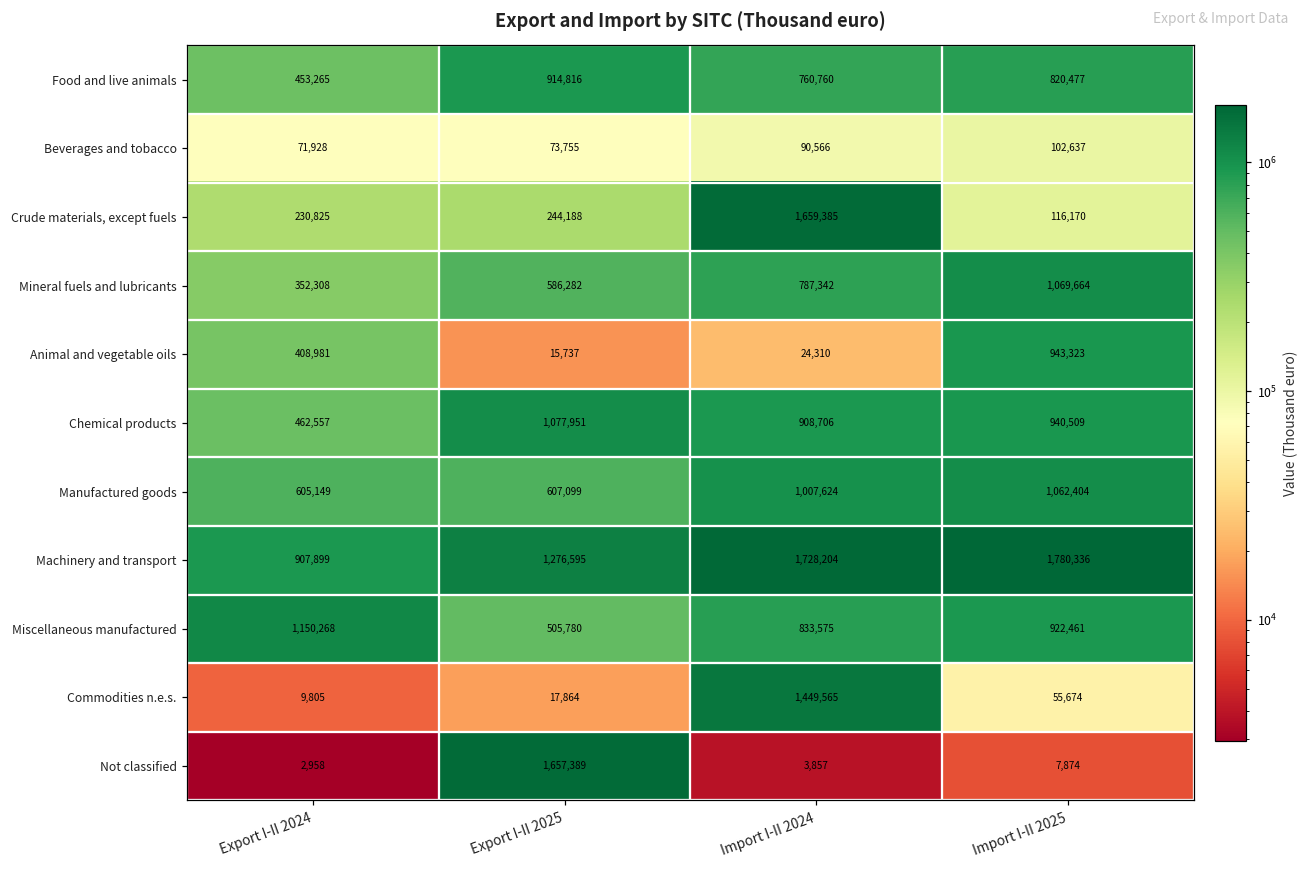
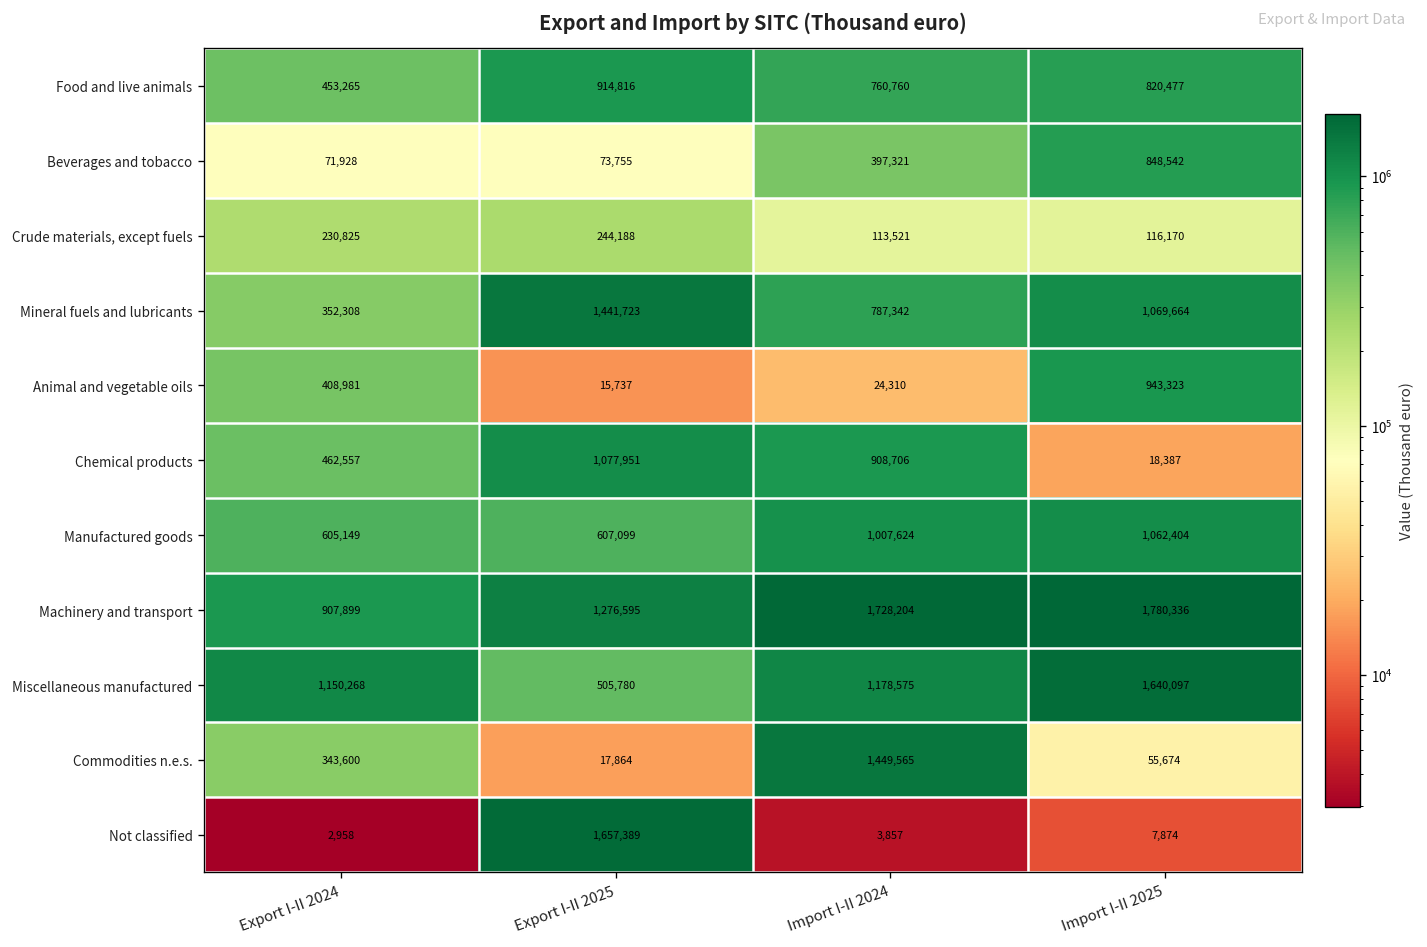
  {
    "Food and live animals": {
      "Export I-II 2024": "453,265",
      "Export I-II 2025": "914,816",
      "Import I-II 2024": "760,760",
      "Import I-II 2025": "820,477"
    },
    "Beverages and tobacco": {
      "Export I-II 2024": "71,928",
      "Export I-II 2025": "73,755",
-     "Import I-II 2024": "90,566",
-     "Import I-II 2025": "102,637"
+     "Import I-II 2024": "397,321",
+     "Import I-II 2025": "848,542"
    },
    "Crude materials, except fuels": {
      "Export I-II 2024": "230,825",
      "Export I-II 2025": "244,188",
-     "Import I-II 2024": "1,659,385",
+     "Import I-II 2024": "113,521",
      "Import I-II 2025": "116,170"
    },
    "Mineral fuels and lubricants": {
      "Export I-II 2024": "352,308",
-     "Export I-II 2025": "586,282",
+     "Export I-II 2025": "1,441,723",
      "Import I-II 2024": "787,342",
      "Import I-II 2025": "1,069,664"
    },
    "Animal and vegetable oils": {
      "Export I-II 2024": "408,981",
      "Export I-II 2025": "15,737",
      "Import I-II 2024": "24,310",
      "Import I-II 2025": "943,323"
    },
    "Chemical products": {
      "Export I-II 2024": "462,557",
      "Export I-II 2025": "1,077,951",
      "Import I-II 2024": "908,706",
-     "Import I-II 2025": "940,509"
+     "Import I-II 2025": "18,387"
    },
    "Manufactured goods": {
      "Export I-II 2024": "605,149",
      "Export I-II 2025": "607,099",
      "Import I-II 2024": "1,007,624",
      "Import I-II 2025": "1,062,404"
    },
    "Machinery and transport": {
      "Export I-II 2024": "907,899",
      "Export I-II 2025": "1,276,595",
      "Import I-II 2024": "1,728,204",
      "Import I-II 2025": "1,780,336"
    },
    "Miscellaneous manufactured": {
      "Export I-II 2024": "1,150,268",
      "Export I-II 2025": "505,780",
-     "Import I-II 2024": "833,575",
-     "Import I-II 2025": "922,461"
+     "Import I-II 2024": "1,178,575",
+     "Import I-II 2025": "1,640,097"
    },
    "Commodities n.e.s.": {
-     "Export I-II 2024": "9,805",
+     "Export I-II 2024": "343,600",
      "Export I-II 2025": "17,864",
      "Import I-II 2024": "1,449,565",
      "Import I-II 2025": "55,674"
    },
    "Not classified": {
      "Export I-II 2024": "2,958",
      "Export I-II 2025": "1,657,389",
      "Import I-II 2024": "3,857",
      "Import I-II 2025": "7,874"
    }
  }
